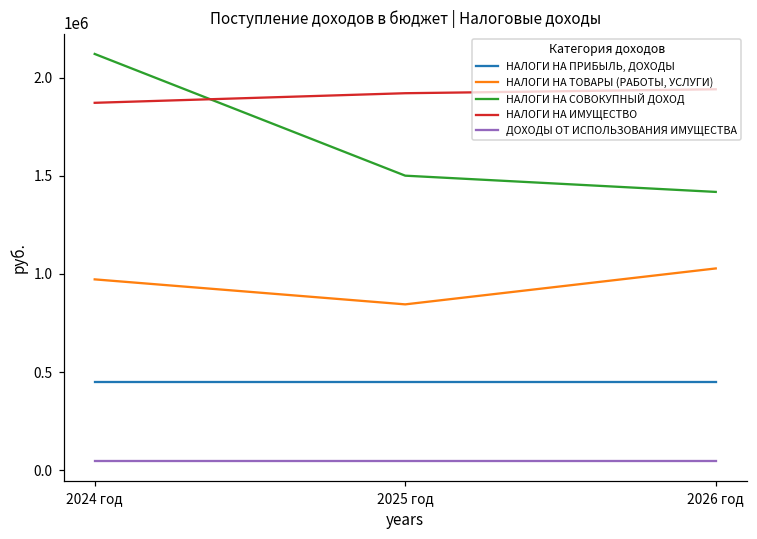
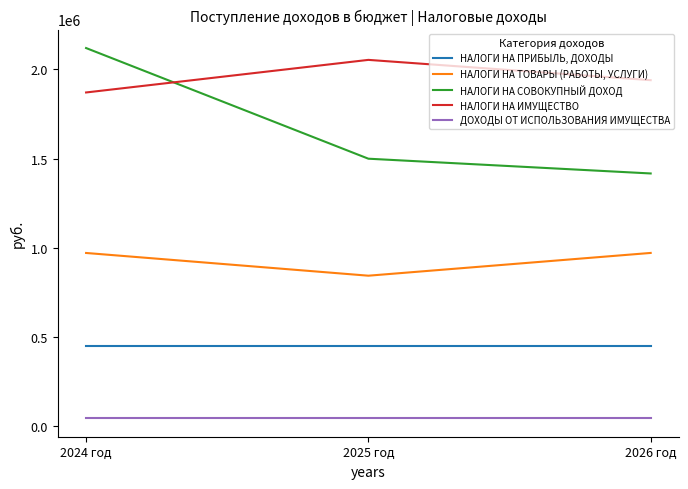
  {
    "НАЛОГИ НА ПРИБЫЛЬ, ДОХОДЫ": {
      "2024 год": 450000,
      "2025 год": 450000,
      "2026 год": 450000
    },
    "НАЛОГИ НА ТОВАРЫ (РАБОТЫ, УСЛУГИ)": {
      "2024 год": 970000,
      "2025 год": 840000,
-     "2026 год": 1030000
+     "2026 год": 970000
    },
    "НАЛОГИ НА СОВОКУПНЫЙ ДОХОД": {
      "2024 год": 2120000,
      "2025 год": 1500000,
      "2026 год": 1420000
    },
    "НАЛОГИ НА ИМУЩЕСТВО": {
      "2024 год": 1870000,
-     "2025 год": 1920000
+     "2025 год": 2050000
    },
    "ДОХОДЫ ОТ ИСПОЛЬЗОВАНИЯ ИМУЩЕСТВА": {
      "2024 год": 50000,
      "2025 год": 50000,
      "2026 год": 50000
    }
  }
